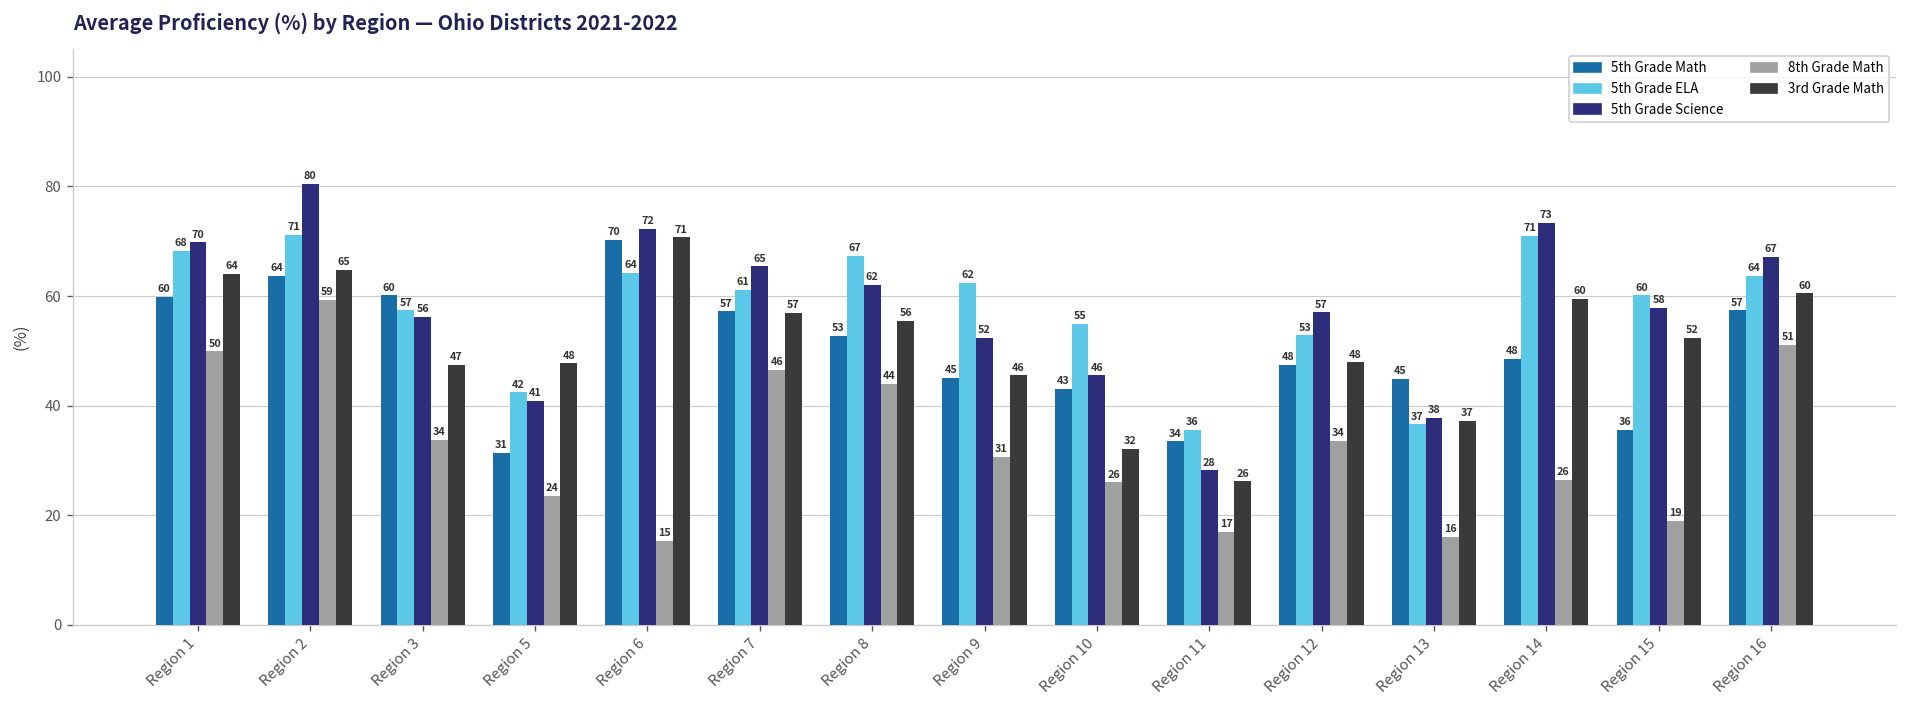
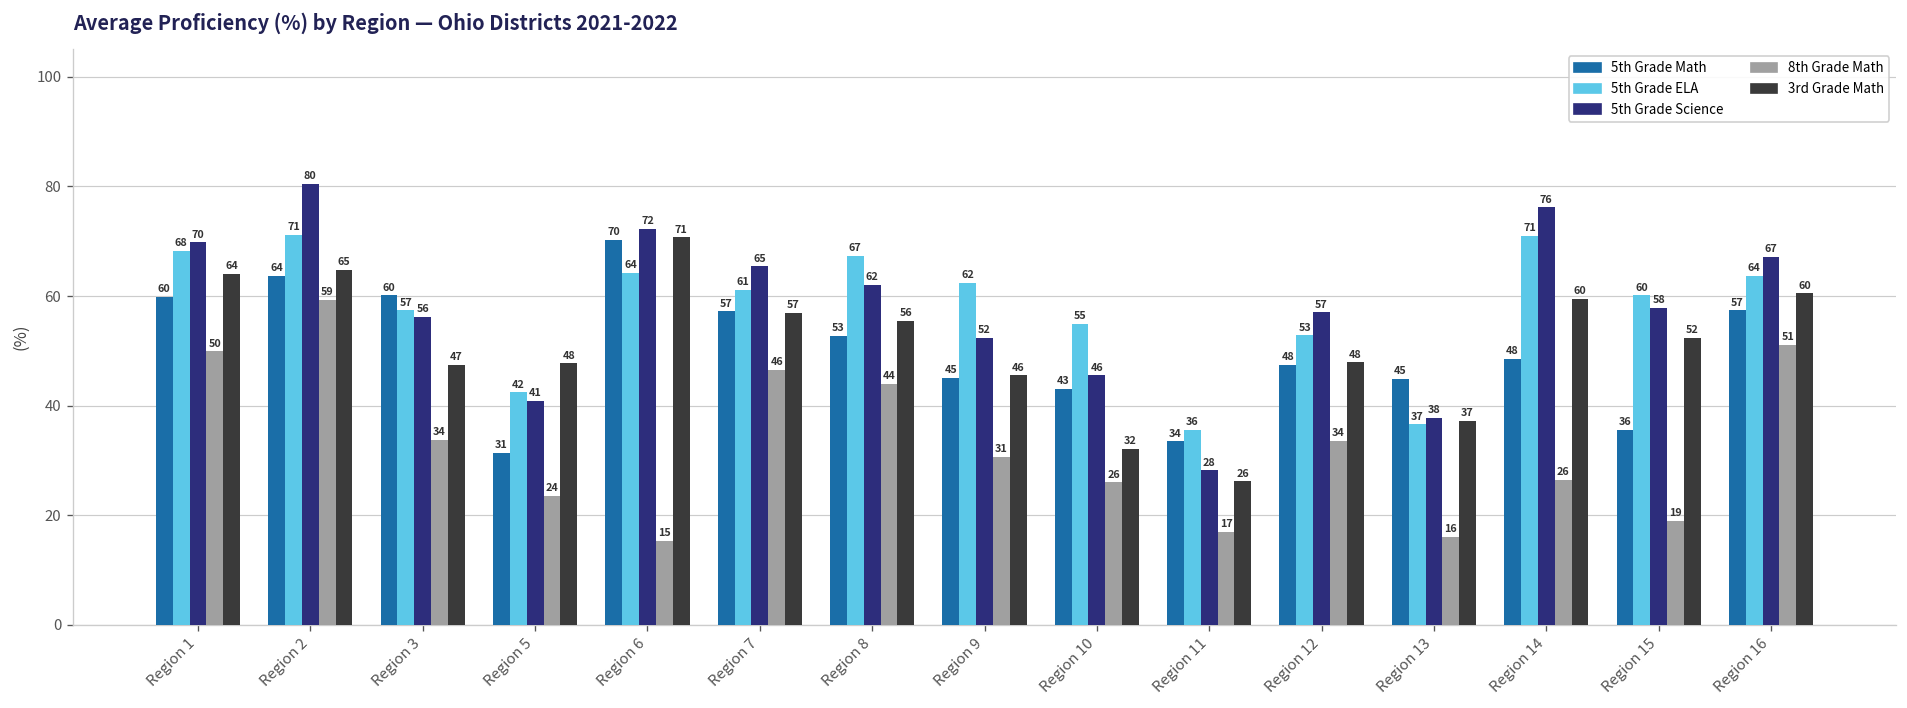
  {
    "5th Grade Math": {
      "Region 1": 60,
      "Region 2": 64,
      "Region 3": 60,
      "Region 5": 31,
      "Region 6": 70,
      "Region 7": 57,
      "Region 8": 53,
      "Region 9": 45,
      "Region 10": 43,
      "Region 11": 34,
      "Region 12": 48,
      "Region 13": 45,
      "Region 14": 48,
      "Region 15": 36,
      "Region 16": 57
    },
    "5th Grade ELA": {
      "Region 1": 68,
      "Region 2": 71,
      "Region 3": 57,
      "Region 5": 42,
      "Region 6": 64,
      "Region 7": 61,
      "Region 8": 67,
      "Region 9": 62,
      "Region 10": 55,
      "Region 11": 36,
      "Region 12": 53,
      "Region 13": 37,
      "Region 14": 71,
      "Region 15": 60,
      "Region 16": 64
    },
    "5th Grade Science": {
      "Region 1": 70,
      "Region 2": 80,
      "Region 3": 56,
      "Region 5": 41,
      "Region 6": 72,
      "Region 7": 65,
      "Region 8": 62,
      "Region 9": 52,
      "Region 10": 46,
      "Region 11": 28,
      "Region 12": 57,
      "Region 13": 38,
-     "Region 14": 73,
+     "Region 14": 76,
      "Region 15": 58,
      "Region 16": 67
    },
    "8th Grade Math": {
      "Region 1": 50,
      "Region 2": 59,
      "Region 3": 34,
      "Region 5": 24,
      "Region 6": 15,
      "Region 7": 46,
      "Region 8": 44,
      "Region 9": 31,
      "Region 10": 26,
      "Region 11": 17,
      "Region 12": 34,
      "Region 13": 16,
      "Region 14": 26,
      "Region 15": 19,
      "Region 16": 51
    },
    "3rd Grade Math": {
      "Region 1": 64,
      "Region 2": 65,
      "Region 3": 47,
      "Region 5": 48,
      "Region 6": 71,
      "Region 7": 57,
      "Region 8": 56,
      "Region 9": 46,
      "Region 10": 32,
      "Region 11": 26,
      "Region 12": 48,
      "Region 13": 37,
      "Region 14": 60,
      "Region 15": 52,
      "Region 16": 60
    }
  }
